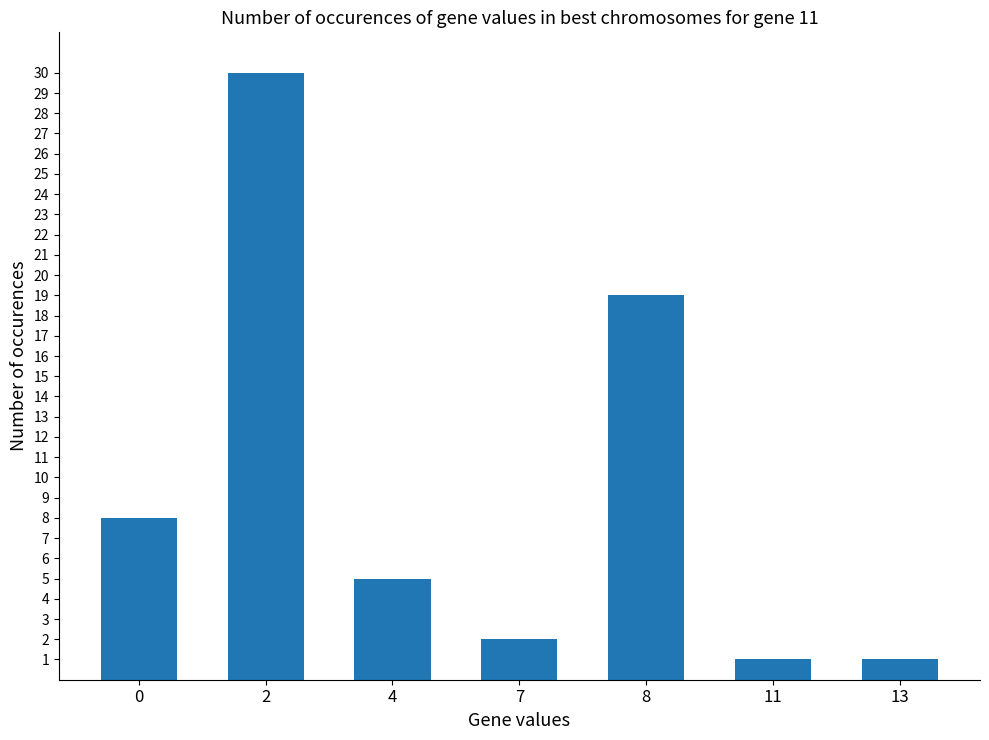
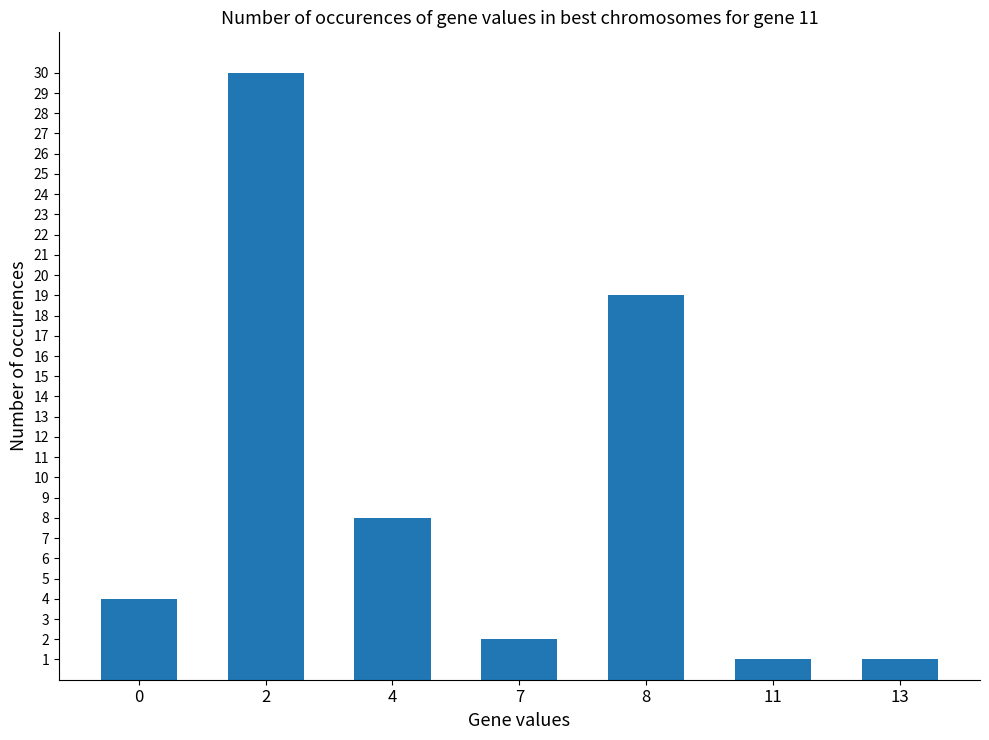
  {
-   "0": 8,
+   "0": 4,
    "2": 30,
-   "4": 5,
+   "4": 8,
    "7": 2,
    "8": 19,
    "11": 1,
    "13": 1
  }
